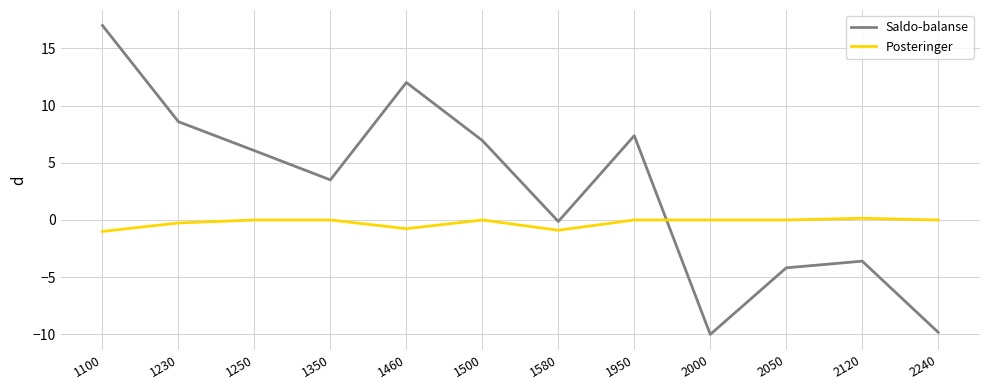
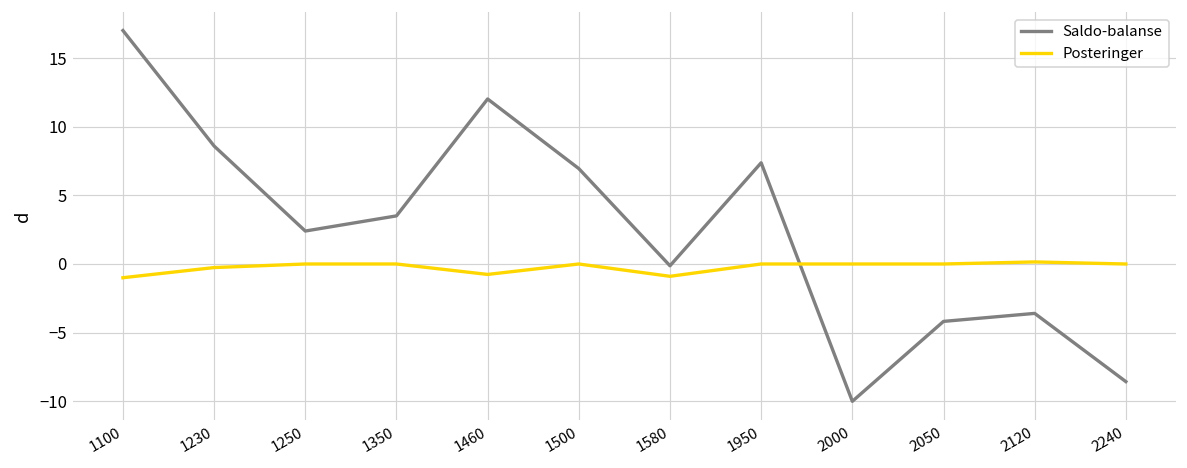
  {
    "Saldo-balanse": {
      "1100": 17.0,
      "1230": 8.6,
-     "1250": 6.1,
+     "1250": 2.4,
      "1350": 3.5,
      "1460": 12.0,
      "1500": 6.9,
      "1580": -0.1,
      "1950": 7.4,
      "2000": -10.0,
      "2050": -4.2,
      "2120": -3.6,
-     "2240": -9.8
+     "2240": -8.6
    },
    "Posteringer": {
      "1100": -1.0,
      "1230": -0.3,
      "1250": 0.0,
      "1350": 0.0,
      "1460": -0.8,
      "1500": 0.0,
      "1580": -0.9,
      "1950": 0.0,
      "2000": 0.0,
      "2050": 0.0,
      "2120": 0.2,
      "2240": 0.0
    }
  }
